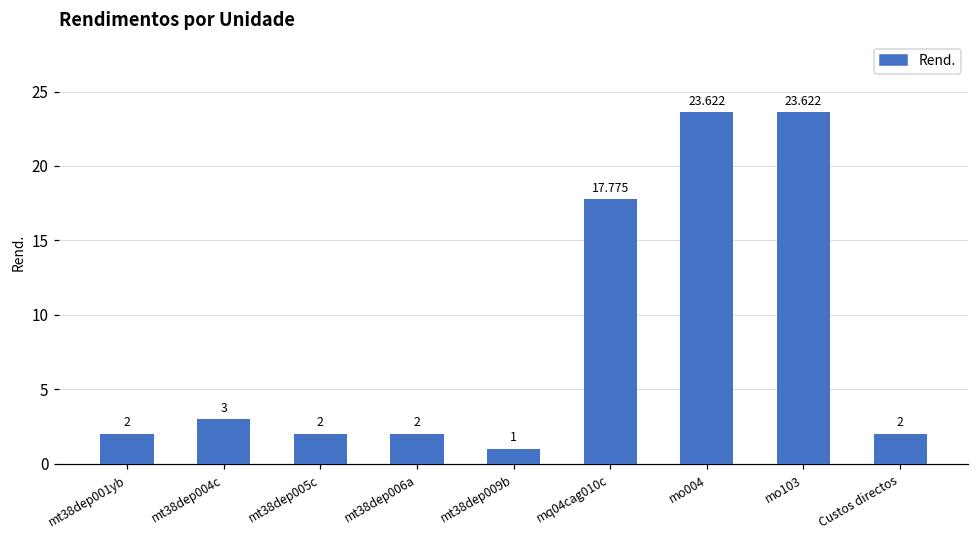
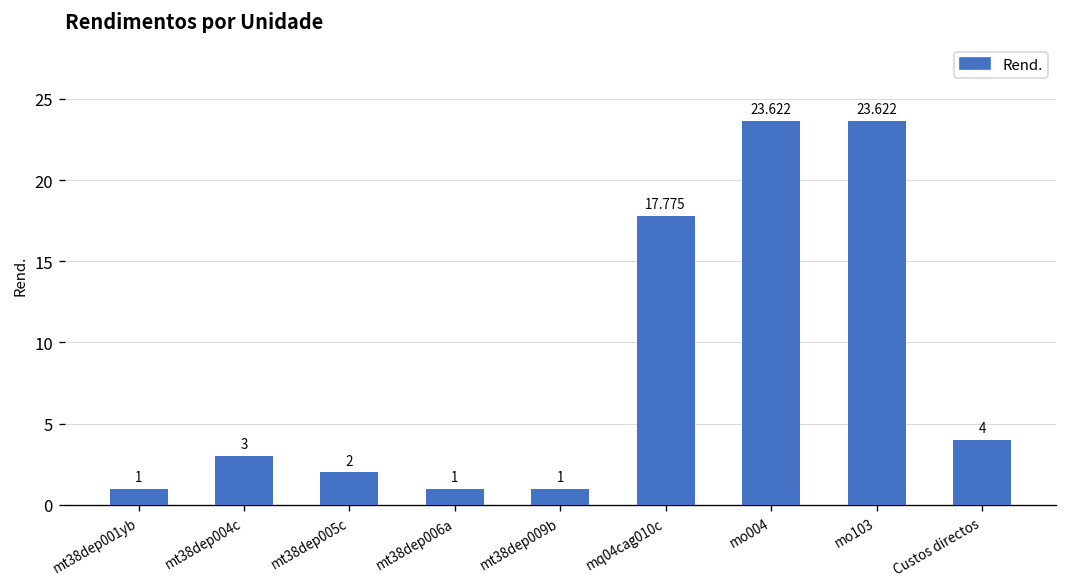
  {
-   "mt38dep001yb": 2,
+   "mt38dep001yb": 1,
    "mt38dep004c": 3,
    "mt38dep005c": 2,
-   "mt38dep006a": 2,
+   "mt38dep006a": 1,
    "mt38dep009b": 1,
    "mq04cag010c": 17.775,
    "mo004": 23.622,
    "mo103": 23.622,
-   "Custos directos": 2
+   "Custos directos": 4
  }
